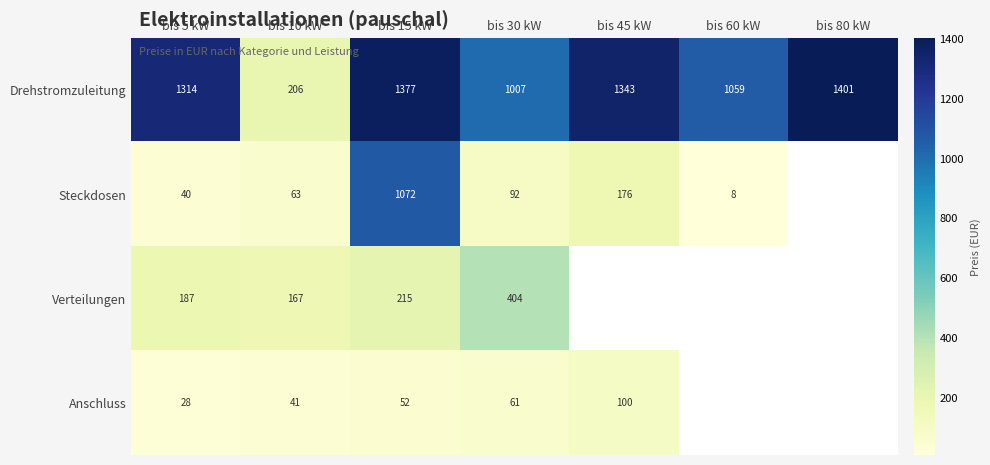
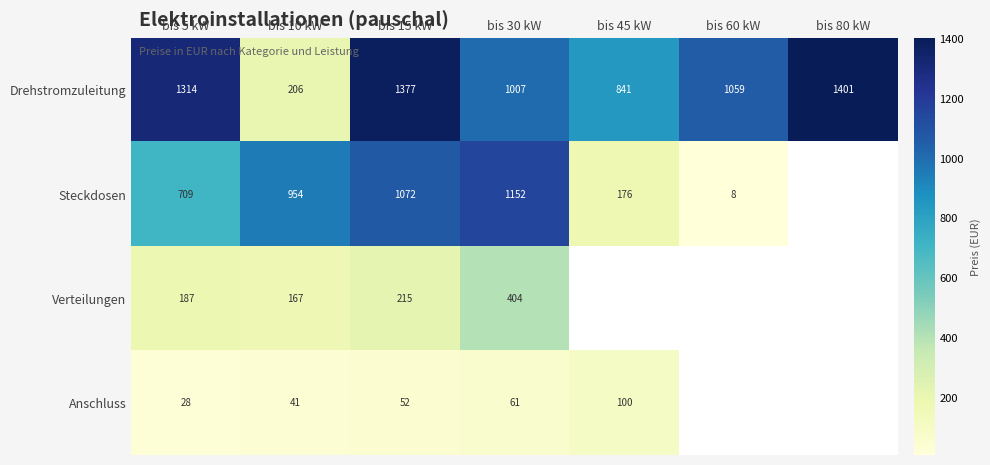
  {
    "Drehstromzuleitung": {
      "bis 5 kW": 1314,
      "bis 10 kW": 206,
      "bis 15 kW": 1377,
      "bis 30 kW": 1007,
-     "bis 45 kW": 1343,
+     "bis 45 kW": 841,
      "bis 60 kW": 1059,
      "bis 80 kW": 1401
    },
    "Steckdosen": {
-     "bis 5 kW": 40,
-     "bis 10 kW": 63,
+     "bis 5 kW": 709,
+     "bis 10 kW": 954,
      "bis 15 kW": 1072,
-     "bis 30 kW": 92,
+     "bis 30 kW": 1152,
      "bis 45 kW": 176,
      "bis 60 kW": 8
    },
    "Verteilungen": {
      "bis 5 kW": 187,
      "bis 10 kW": 167,
      "bis 15 kW": 215,
      "bis 30 kW": 404
    },
    "Anschluss": {
      "bis 5 kW": 28,
      "bis 10 kW": 41,
      "bis 15 kW": 52,
      "bis 30 kW": 61,
      "bis 45 kW": 100
    }
  }
